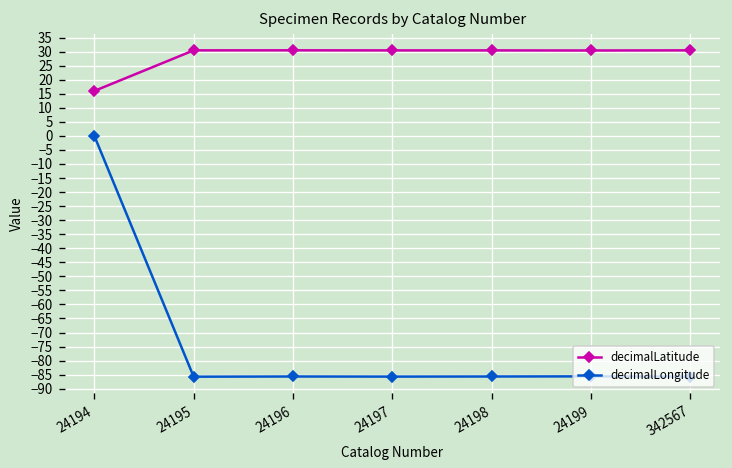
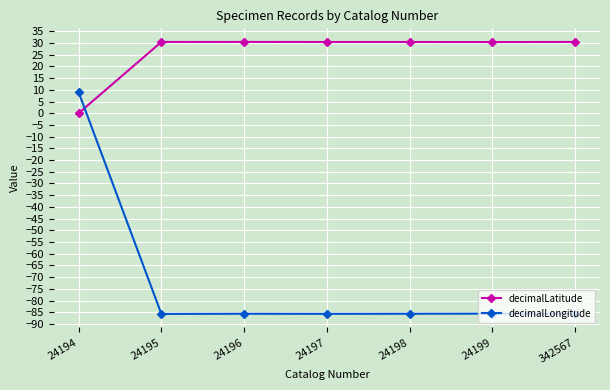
  {
    "decimalLatitude": {
-     "24194": 16,
+     "24194": 0,
      "24195": 30,
      "24196": 30,
      "24197": 30,
      "24198": 30,
      "24199": 30,
      "342567": 30
    },
    "decimalLongitude": {
-     "24194": 0,
+     "24194": 9,
      "24195": -86,
      "24196": -86,
      "24197": -86,
      "24198": -86
    }
  }
